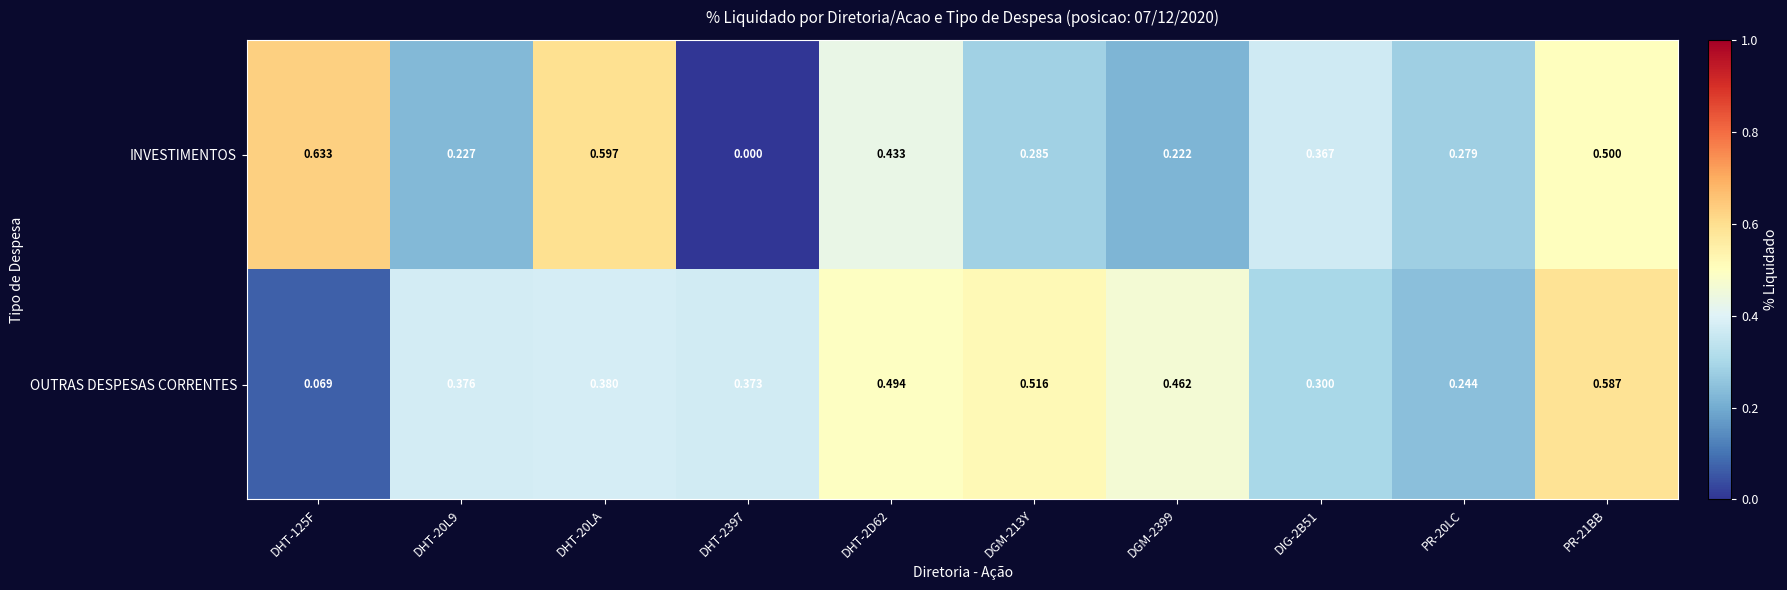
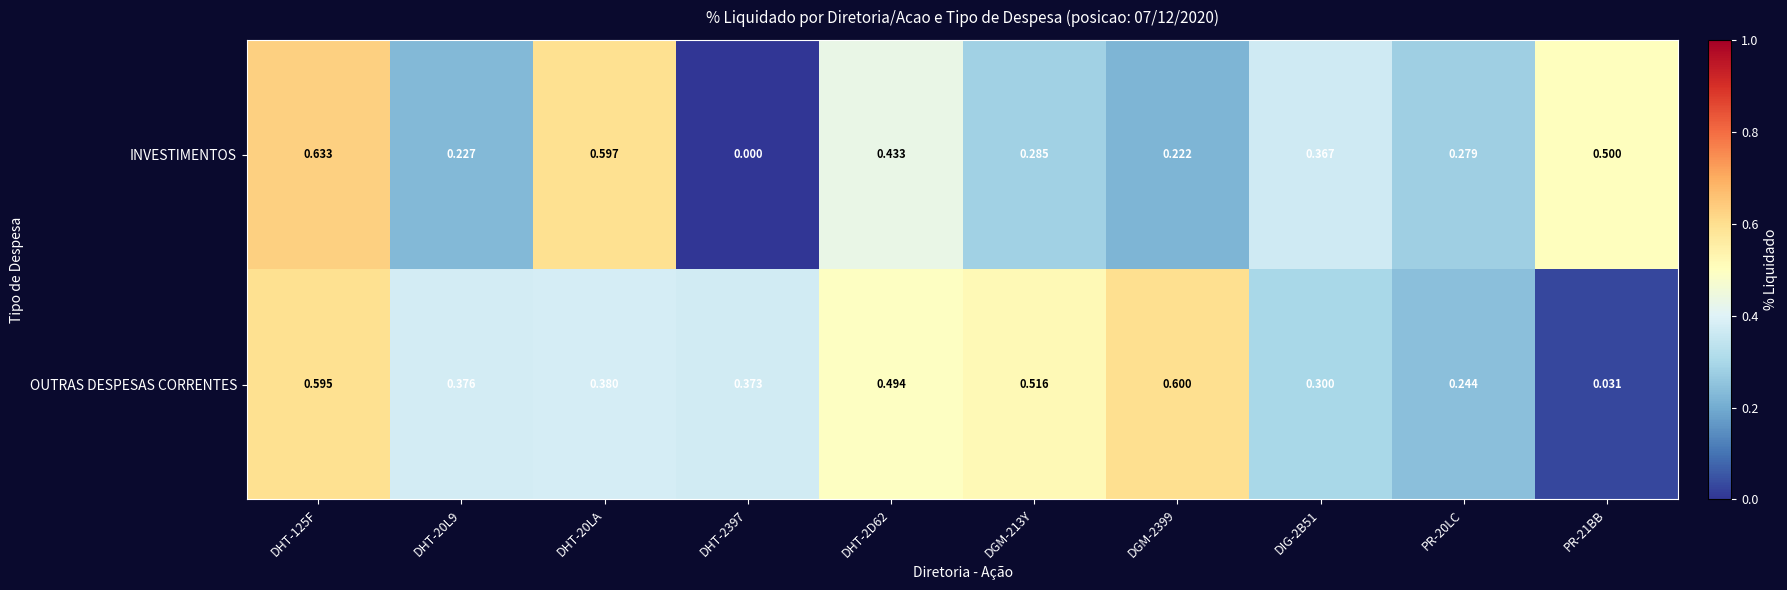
  {
    "INVESTIMENTOS": {
      "DHT-125F": 0.633,
      "DHT-20L9": 0.227,
      "DHT-20LA": 0.597,
      "DHT-2397": 0.000,
      "DHT-2D62": 0.433,
      "DGM-213Y": 0.285,
      "DGM-2399": 0.222,
      "DIG-2B51": 0.367,
      "PR-20LC": 0.279,
      "PR-21BB": 0.500
    },
    "OUTRAS DESPESAS CORRENTES": {
-     "DHT-125F": 0.069,
+     "DHT-125F": 0.595,
      "DHT-2D62": 0.494,
      "DGM-213Y": 0.516,
-     "DGM-2399": 0.462,
+     "DGM-2399": 0.600,
      "DIG-2B51": 0.300,
      "PR-20LC": 0.244,
-     "PR-21BB": 0.587
+     "PR-21BB": 0.031
    }
  }
